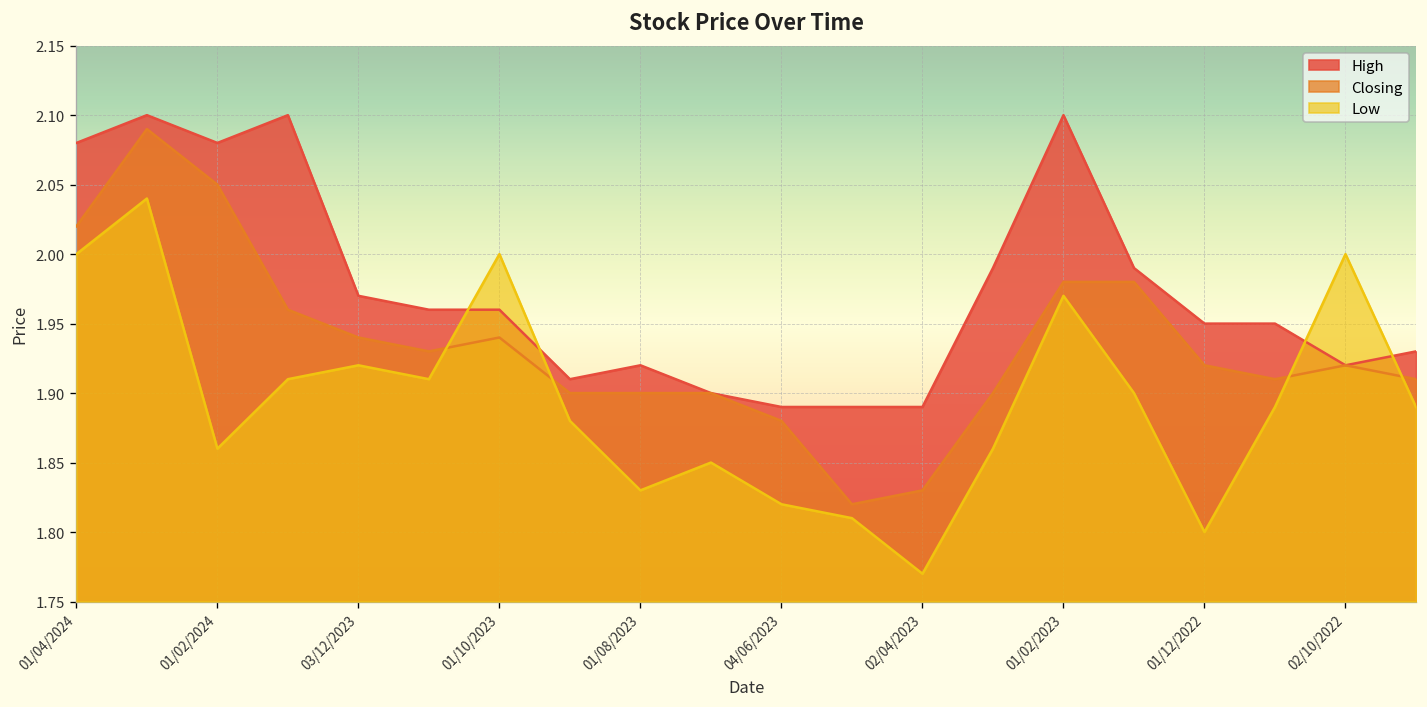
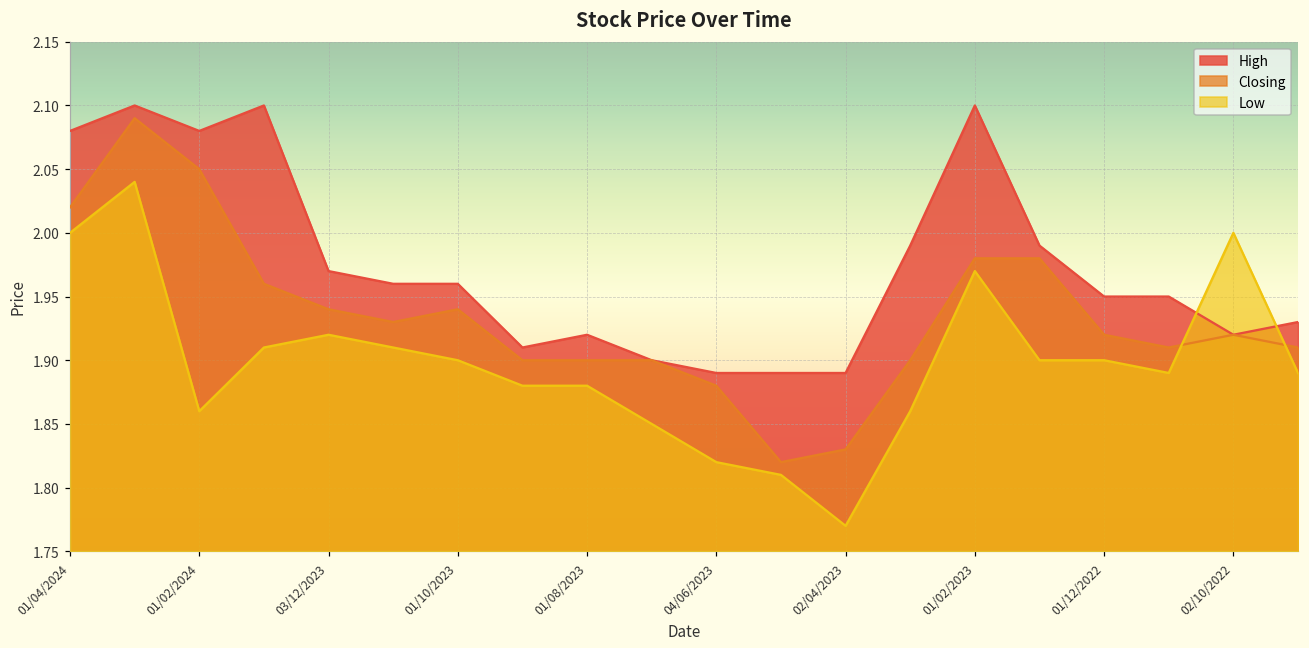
  {
    "Low": {
      "01/04/2024": 2.00,
      "01/02/2024": 1.86,
      "03/12/2023": 1.92,
-     "01/10/2023": 2.0,
-     "01/08/2023": 1.83,
+     "01/10/2023": 1.9,
+     "01/08/2023": 1.88,
      "04/06/2023": 1.82,
      "02/04/2023": 1.77,
      "01/02/2023": 1.97,
-     "01/12/2022": 1.8,
+     "01/12/2022": 1.9,
      "02/10/2022": 2.00
    }
  }
